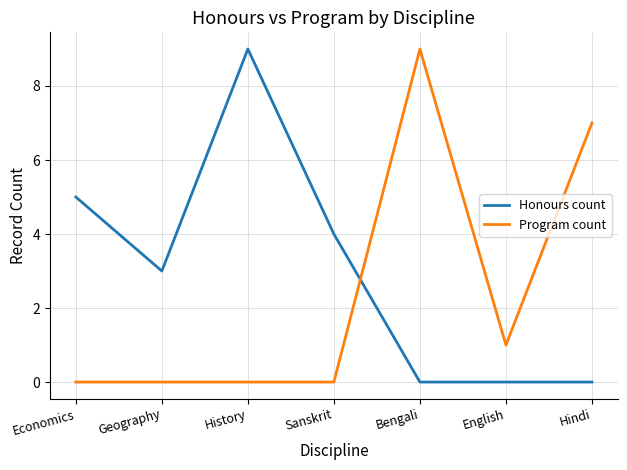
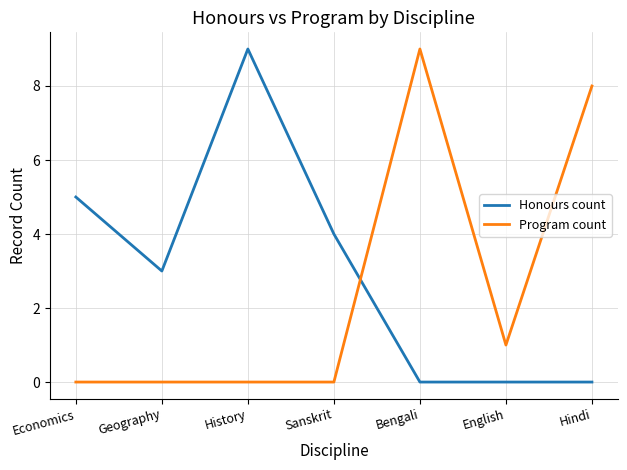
  {
    "Honours count": {
      "Economics": 5,
      "Geography": 3,
      "History": 9,
      "Sanskrit": 4,
      "Bengali": 0,
      "English": 0,
      "Hindi": 0
    },
    "Program count": {
      "Economics": 0,
      "Geography": 0,
      "History": 0,
      "Sanskrit": 0,
      "Bengali": 9,
      "English": 1,
-     "Hindi": 7
+     "Hindi": 8
    }
  }
